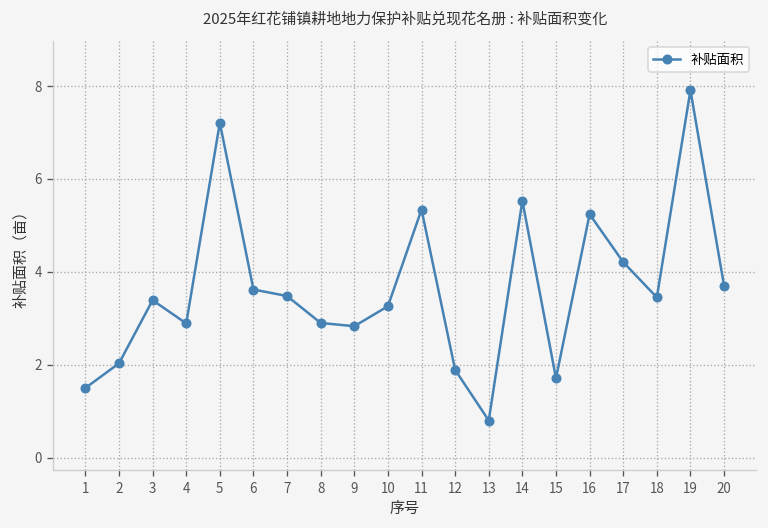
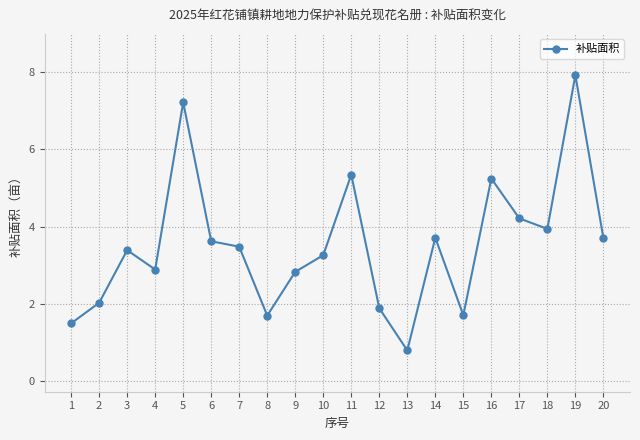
  {
    "1": 1.5,
    "2": 2.0,
    "3": 3.4,
    "4": 2.9,
    "5": 7.2,
    "6": 3.6,
    "7": 3.5,
-   "8": 2.9,
+   "8": 1.7,
    "9": 2.8,
    "10": 3.3,
    "11": 5.3,
    "12": 1.9,
    "13": 0.8,
-   "14": 5.5,
+   "14": 3.7,
    "15": 1.7,
    "16": 5.2,
    "17": 4.2,
-   "18": 3.5,
+   "18": 3.9,
    "19": 7.9,
    "20": 3.7
  }
